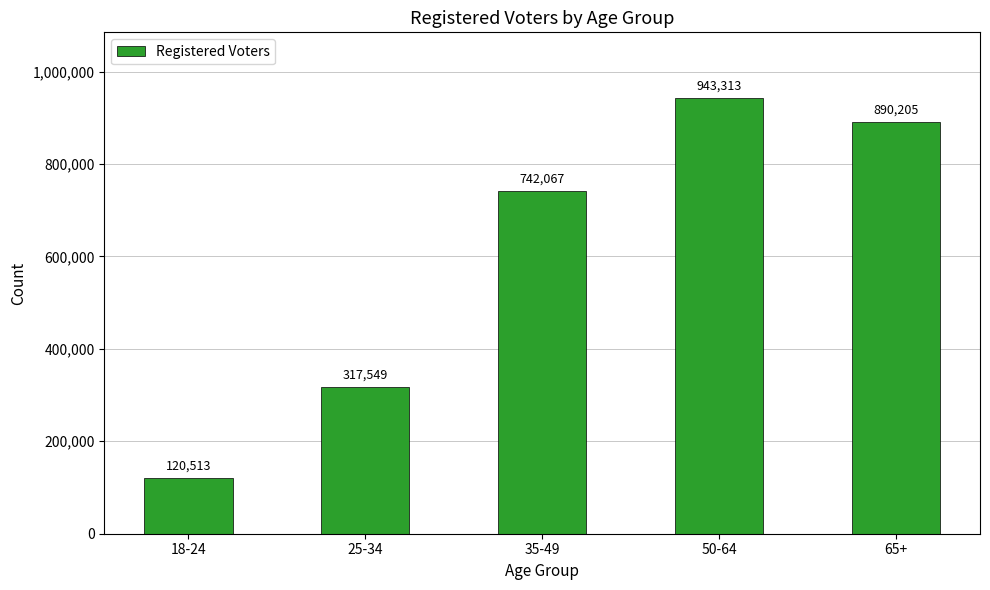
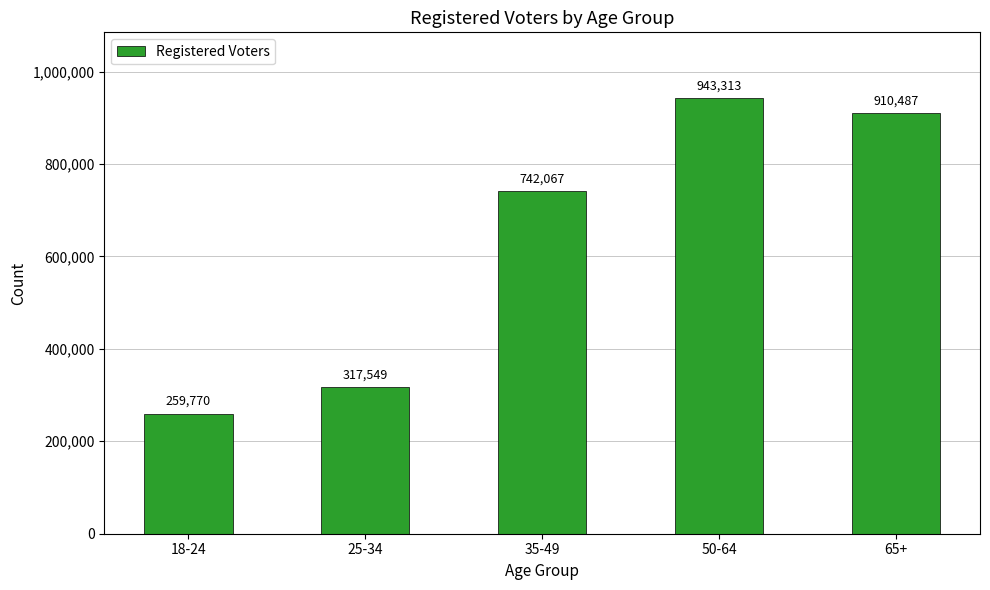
  {
-   "18-24": "120,513",
+   "18-24": "259,770",
    "25-34": "317,549",
    "35-49": "742,067",
    "50-64": "943,313",
-   "65+": "890,205"
+   "65+": "910,487"
  }
